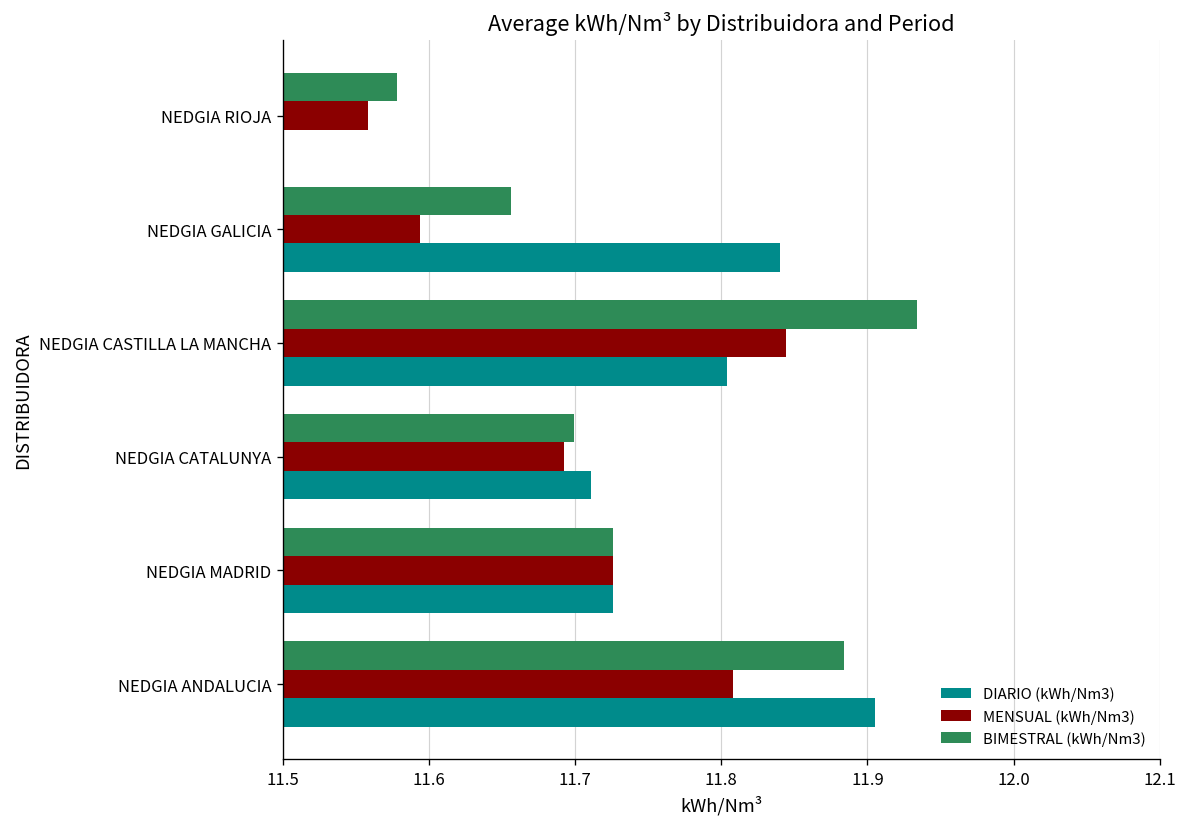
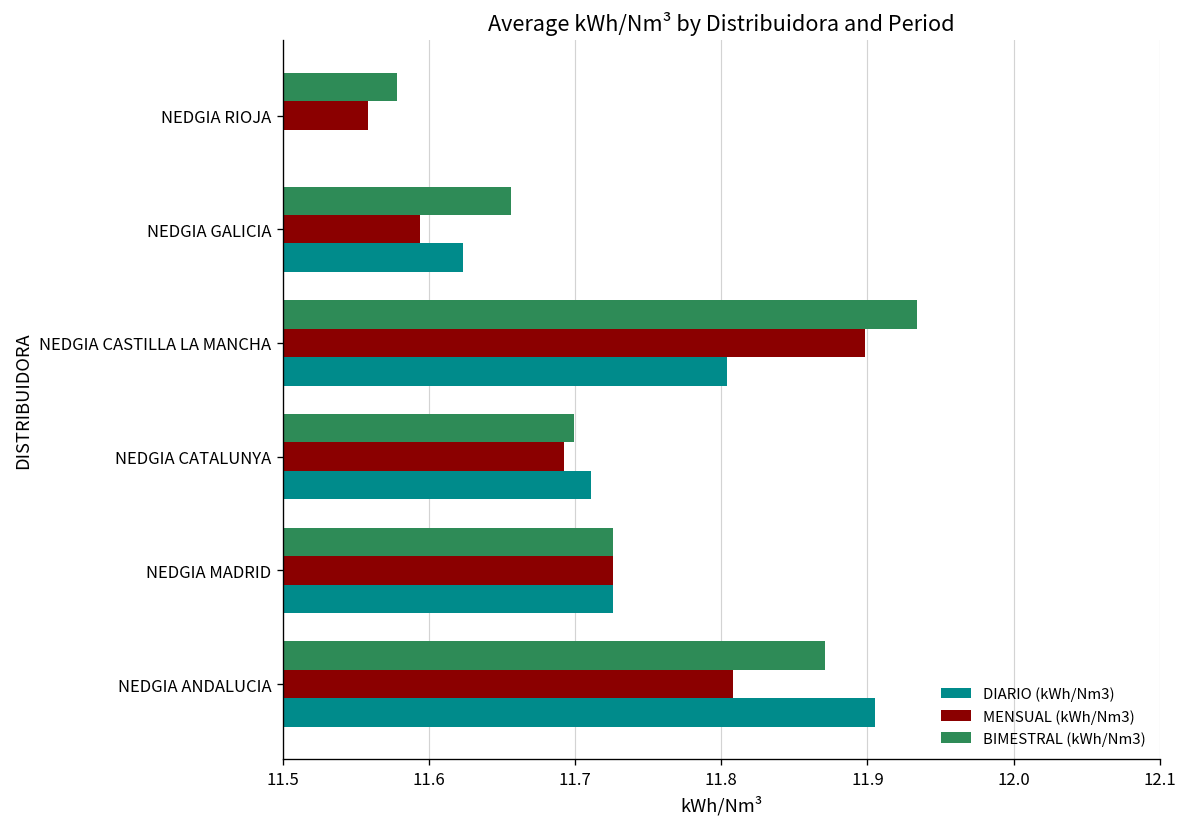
  {
    "DIARIO (kWh/Nm3)": {
-     "NEDGIA GALICIA": 11.840,
+     "NEDGIA GALICIA": 11.623,
      "NEDGIA CASTILLA LA MANCHA": 11.804,
      "NEDGIA CATALUNYA": 11.711,
      "NEDGIA MADRID": 11.726,
      "NEDGIA ANDALUCIA": 11.905
    },
    "MENSUAL (kWh/Nm3)": {
      "NEDGIA RIOJA": 11.558,
      "NEDGIA GALICIA": 11.594,
-     "NEDGIA CASTILLA LA MANCHA": 11.844,
+     "NEDGIA CASTILLA LA MANCHA": 11.898,
      "NEDGIA CATALUNYA": 11.692,
      "NEDGIA MADRID": 11.726,
      "NEDGIA ANDALUCIA": 11.808
    },
    "BIMESTRAL (kWh/Nm3)": {
      "NEDGIA RIOJA": 11.578,
      "NEDGIA GALICIA": 11.656,
      "NEDGIA CASTILLA LA MANCHA": 11.934,
      "NEDGIA CATALUNYA": 11.699,
      "NEDGIA MADRID": 11.726,
-     "NEDGIA ANDALUCIA": 11.884
+     "NEDGIA ANDALUCIA": 11.871
    }
  }
